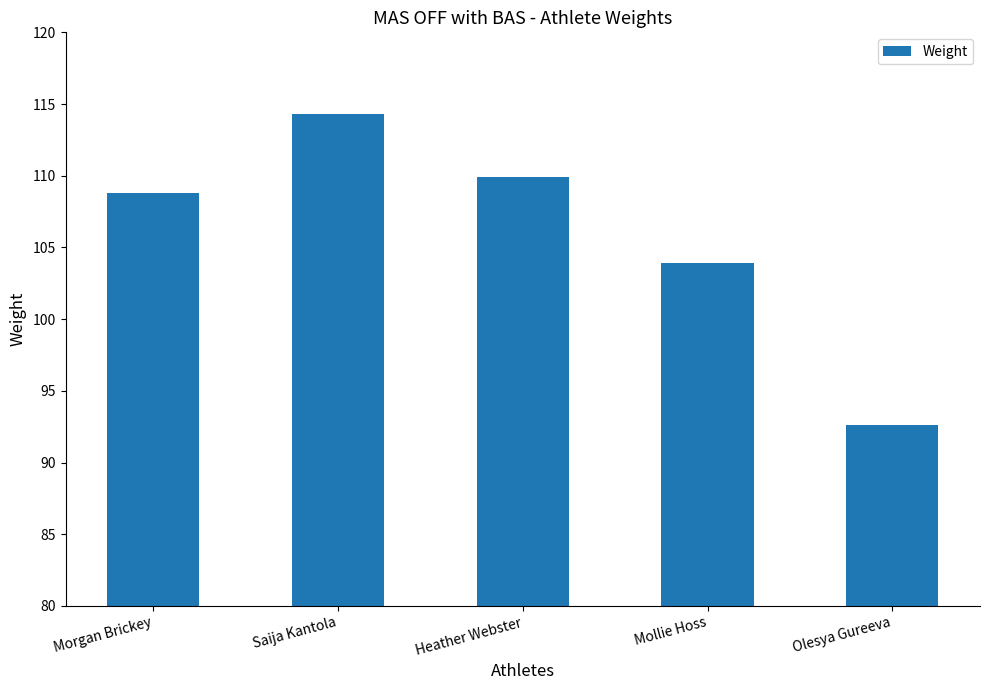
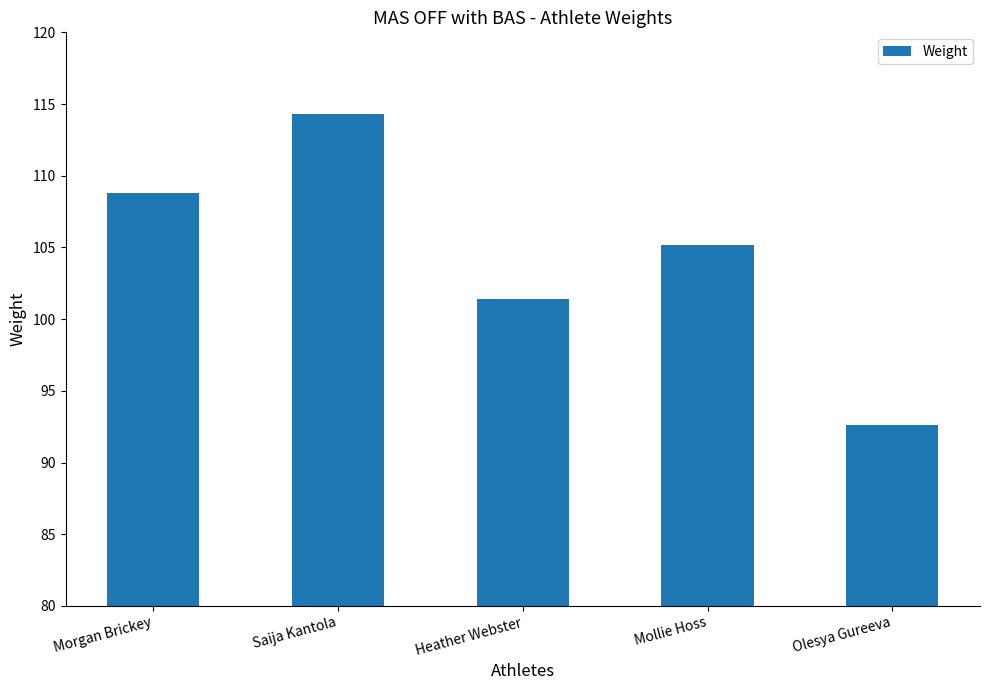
  {
    "Morgan Brickey": 108.8,
    "Saija Kantola": 114.3,
-   "Heather Webster": 109.9,
-   "Mollie Hoss": 103.9,
+   "Heather Webster": 101.4,
+   "Mollie Hoss": 105.2,
    "Olesya Gureeva": 92.7
  }
